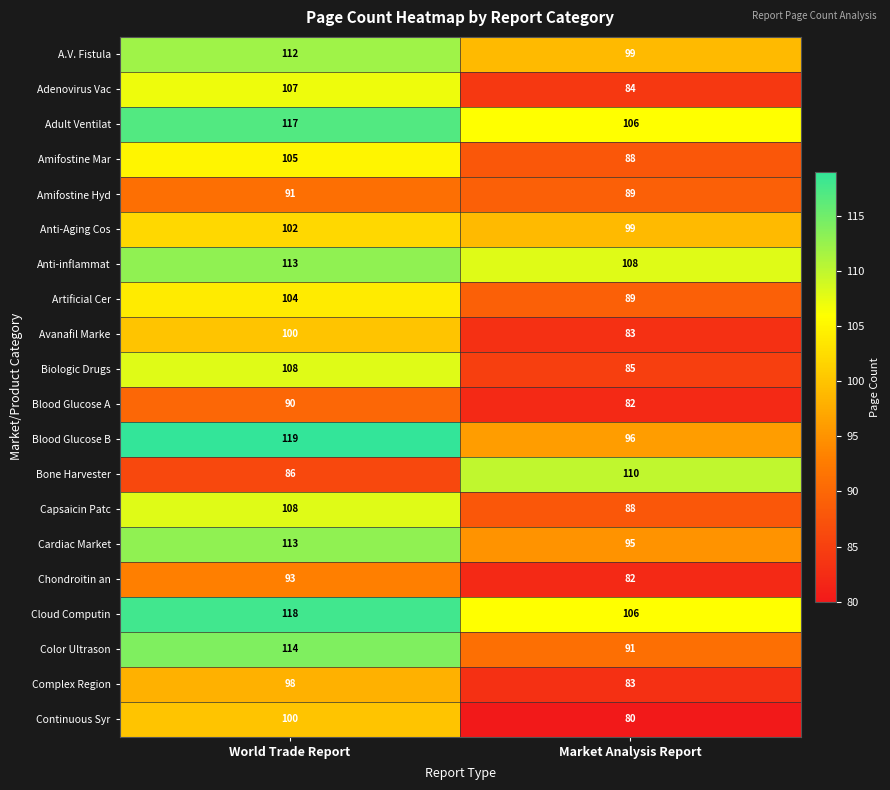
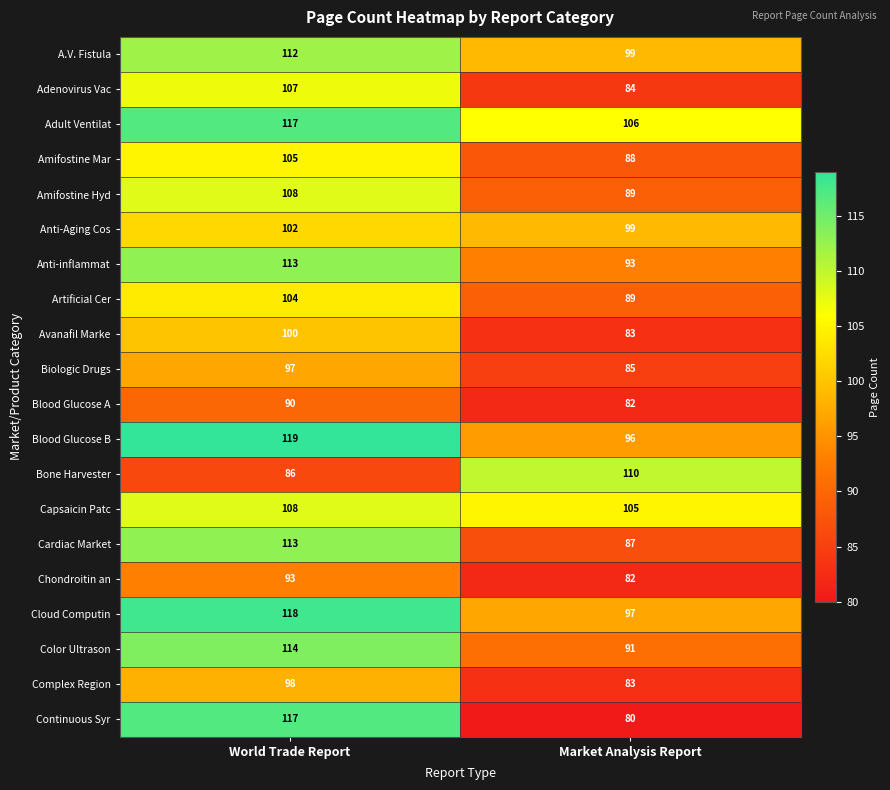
  {
    "A.V. Fistula": {
      "World Trade Report": 112,
      "Market Analysis Report": 99
    },
    "Adenovirus Vac": {
      "World Trade Report": 107,
      "Market Analysis Report": 84
    },
    "Adult Ventilat": {
      "World Trade Report": 117,
      "Market Analysis Report": 106
    },
    "Amifostine Mar": {
      "World Trade Report": 105,
      "Market Analysis Report": 88
    },
    "Amifostine Hyd": {
-     "World Trade Report": 91,
+     "World Trade Report": 108,
      "Market Analysis Report": 89
    },
    "Anti-Aging Cos": {
      "World Trade Report": 102,
      "Market Analysis Report": 99
    },
    "Anti-inflammat": {
      "World Trade Report": 113,
-     "Market Analysis Report": 108
+     "Market Analysis Report": 93
    },
    "Artificial Cer": {
      "World Trade Report": 104,
      "Market Analysis Report": 89
    },
    "Avanafil Marke": {
      "World Trade Report": 100,
      "Market Analysis Report": 83
    },
    "Biologic Drugs": {
-     "World Trade Report": 108,
+     "World Trade Report": 97,
      "Market Analysis Report": 85
    },
    "Blood Glucose A": {
      "World Trade Report": 90,
      "Market Analysis Report": 82
    },
    "Blood Glucose B": {
      "World Trade Report": 119,
      "Market Analysis Report": 96
    },
    "Bone Harvester": {
      "World Trade Report": 86,
      "Market Analysis Report": 110
    },
    "Capsaicin Patc": {
      "World Trade Report": 108,
-     "Market Analysis Report": 88
+     "Market Analysis Report": 105
    },
    "Cardiac Market": {
      "World Trade Report": 113,
-     "Market Analysis Report": 95
+     "Market Analysis Report": 87
    },
    "Chondroitin an": {
      "World Trade Report": 93,
      "Market Analysis Report": 82
    },
    "Cloud Computin": {
      "World Trade Report": 118,
-     "Market Analysis Report": 106
+     "Market Analysis Report": 97
    },
    "Color Ultrason": {
      "World Trade Report": 114,
      "Market Analysis Report": 91
    },
    "Complex Region": {
      "World Trade Report": 98,
      "Market Analysis Report": 83
    },
    "Continuous Syr": {
-     "World Trade Report": 100,
+     "World Trade Report": 117,
      "Market Analysis Report": 80
    }
  }
